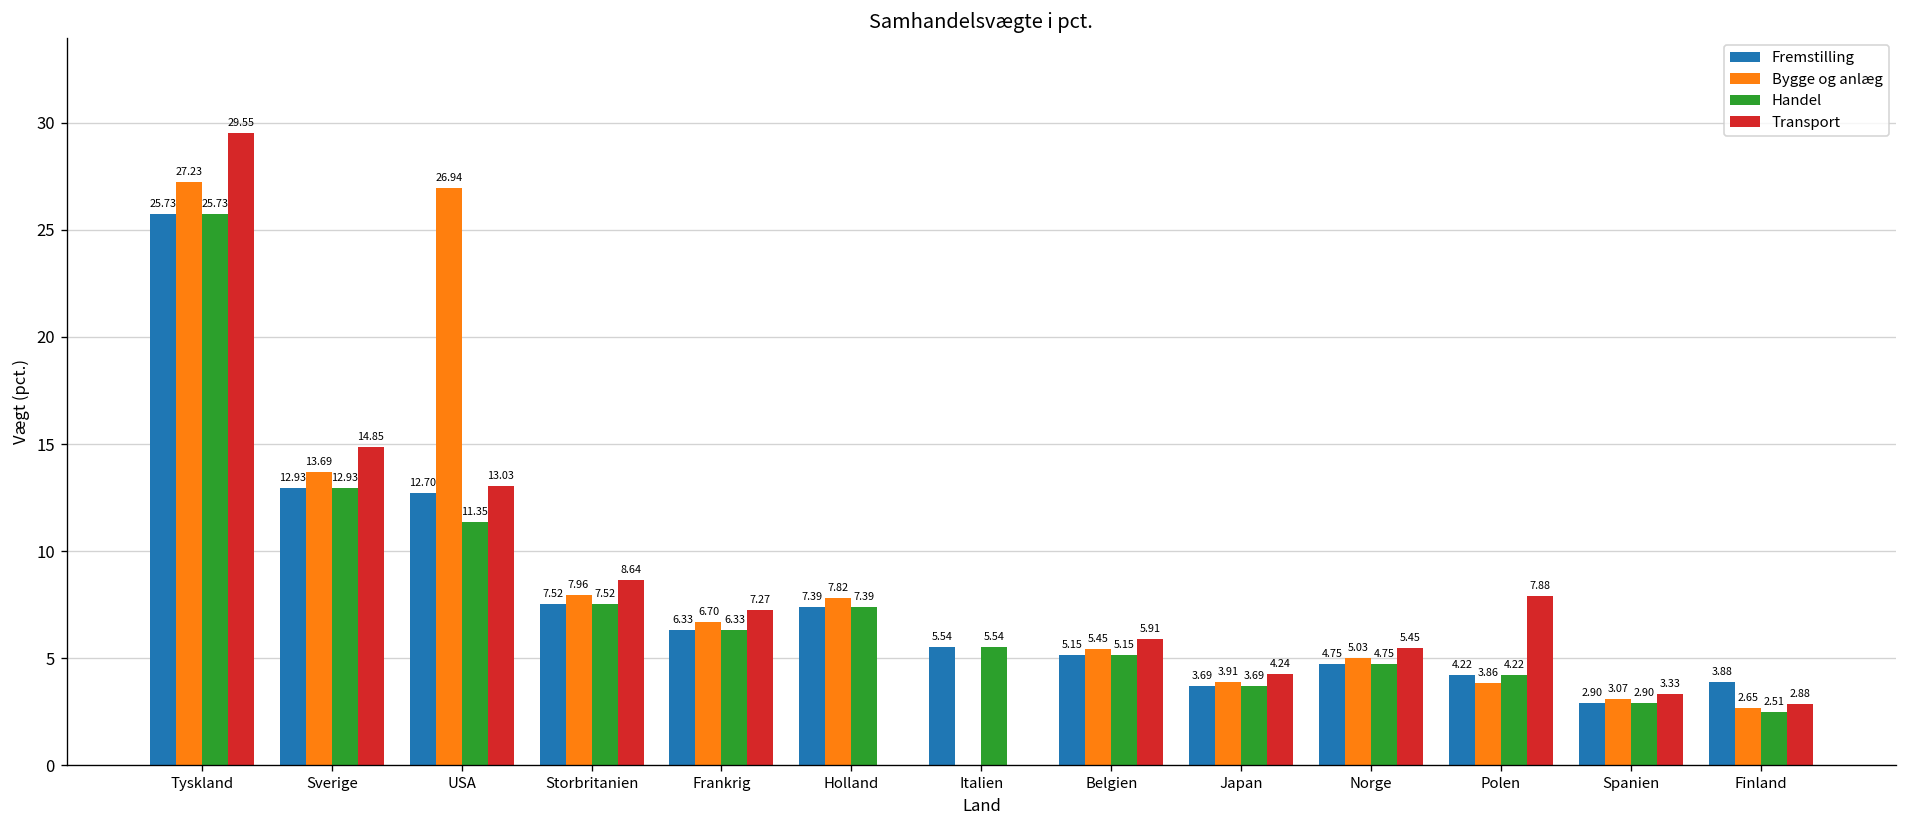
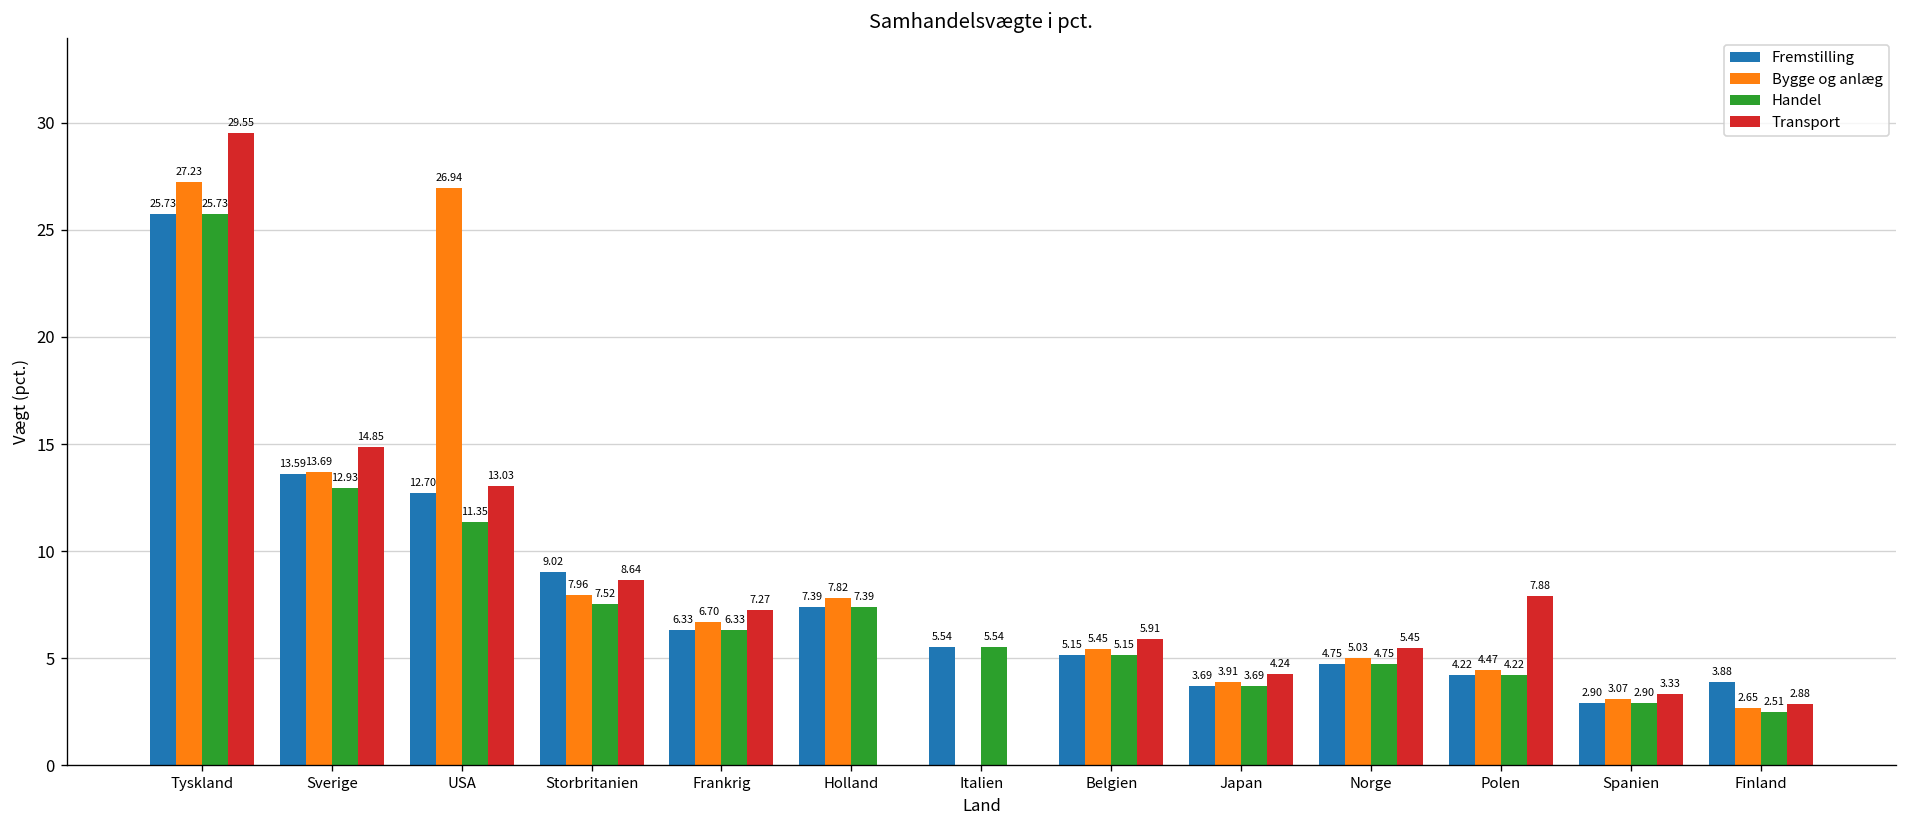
  {
    "Fremstilling": {
      "Tyskland": 25.73,
-     "Sverige": 12.93,
+     "Sverige": 13.59,
      "USA": 12.70,
-     "Storbritanien": 7.52,
+     "Storbritanien": 9.02,
      "Frankrig": 6.33,
      "Holland": 7.39,
      "Italien": 5.54,
      "Belgien": 5.15,
      "Japan": 3.69,
      "Norge": 4.75,
      "Polen": 4.22,
      "Spanien": 2.90,
      "Finland": 3.88
    },
    "Bygge og anlæg": {
      "Tyskland": 27.23,
      "Sverige": 13.69,
      "USA": 26.94,
      "Storbritanien": 7.96,
      "Frankrig": 6.70,
      "Holland": 7.82,
      "Belgien": 5.45,
      "Japan": 3.91,
      "Norge": 5.03,
-     "Polen": 3.86,
+     "Polen": 4.47,
      "Spanien": 3.07,
      "Finland": 2.65
    },
    "Handel": {
      "Tyskland": 25.73,
      "Sverige": 12.93,
      "USA": 11.35,
      "Storbritanien": 7.52,
      "Frankrig": 6.33,
      "Holland": 7.39,
      "Italien": 5.54,
      "Belgien": 5.15,
      "Japan": 3.69,
      "Norge": 4.75,
      "Polen": 4.22,
      "Spanien": 2.90,
      "Finland": 2.51
    },
    "Transport": {
      "Tyskland": 29.55,
      "Sverige": 14.85,
      "USA": 13.03,
      "Storbritanien": 8.64,
      "Frankrig": 7.27,
      "Belgien": 5.91,
      "Japan": 4.24,
      "Norge": 5.45,
      "Polen": 7.88,
      "Spanien": 3.33,
      "Finland": 2.88
    }
  }
